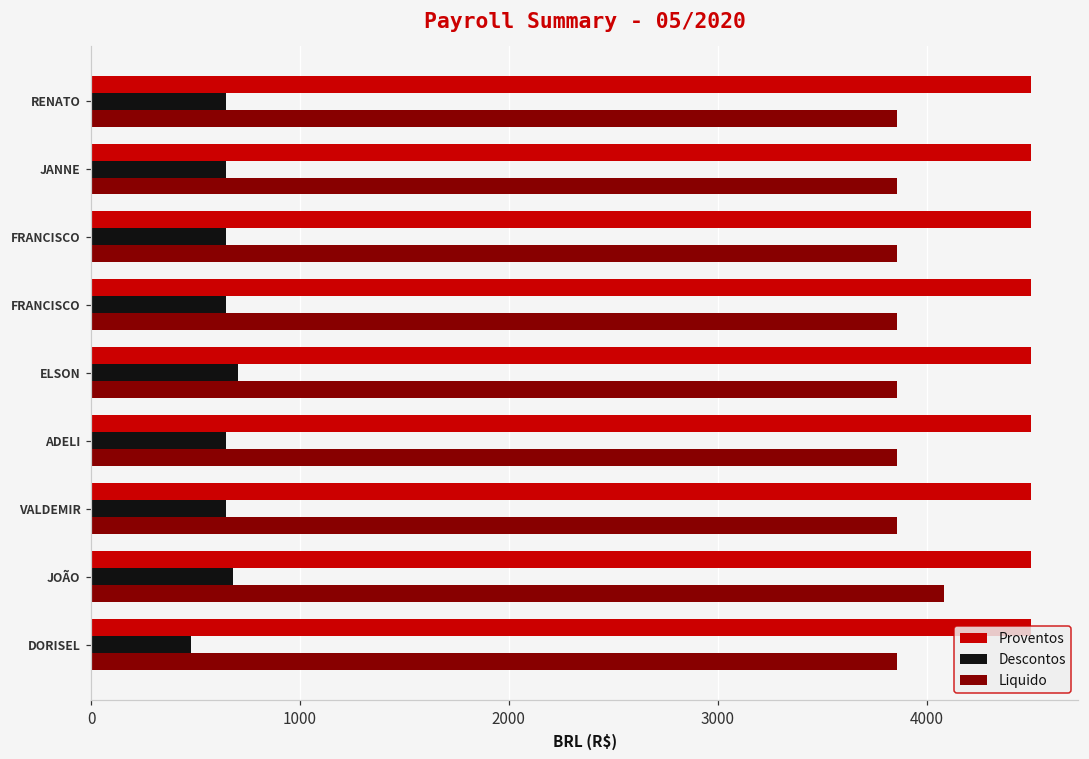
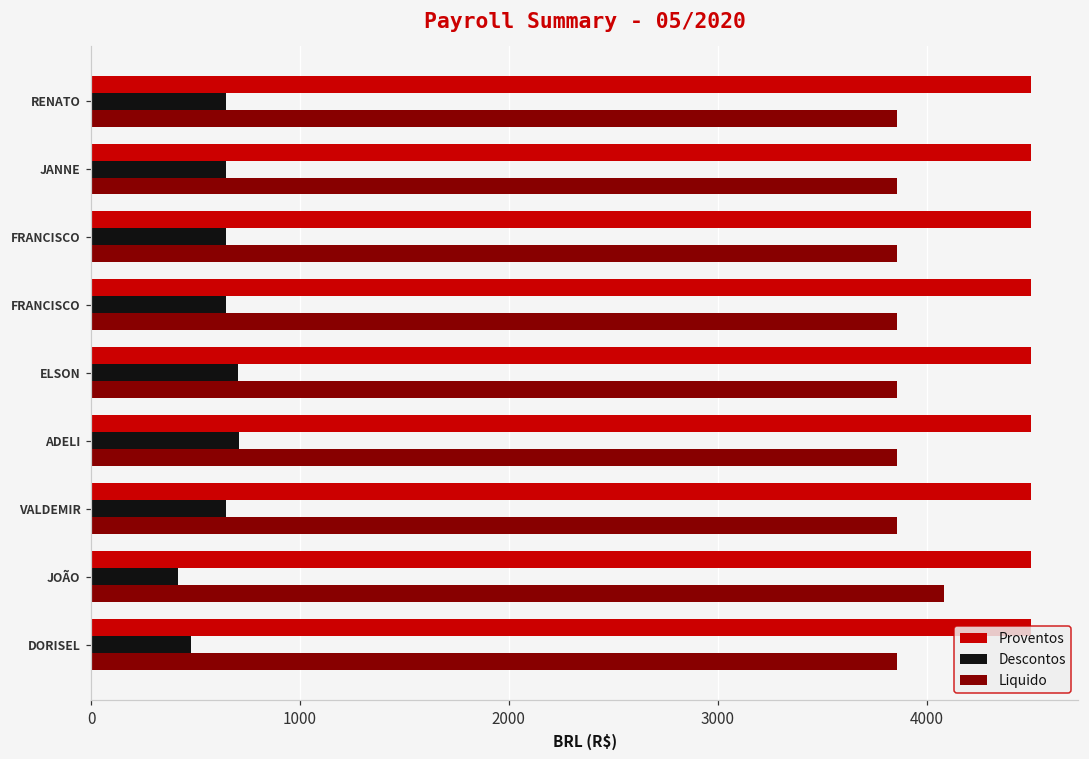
  {
    "Proventos": {
      "RENATO": 4500,
      "JANNE": 4500,
      "ELSON": 4500,
      "ADELI": 4500,
      "VALDEMIR": 4500,
      "JOÃO": 4500
    },
    "Descontos": {
      "RENATO": 640,
      "JANNE": 640,
      "ELSON": 710,
-     "ADELI": 640,
+     "ADELI": 710,
      "VALDEMIR": 640,
-     "JOÃO": 680,
+     "JOÃO": 420,
      "DORISEL": 480
    },
    "Liquido": {
      "RENATO": 3860,
      "JANNE": 3860,
      "ELSON": 3860,
      "ADELI": 3860,
      "VALDEMIR": 3860,
      "JOÃO": 4080,
      "DORISEL": 3860
    }
  }
